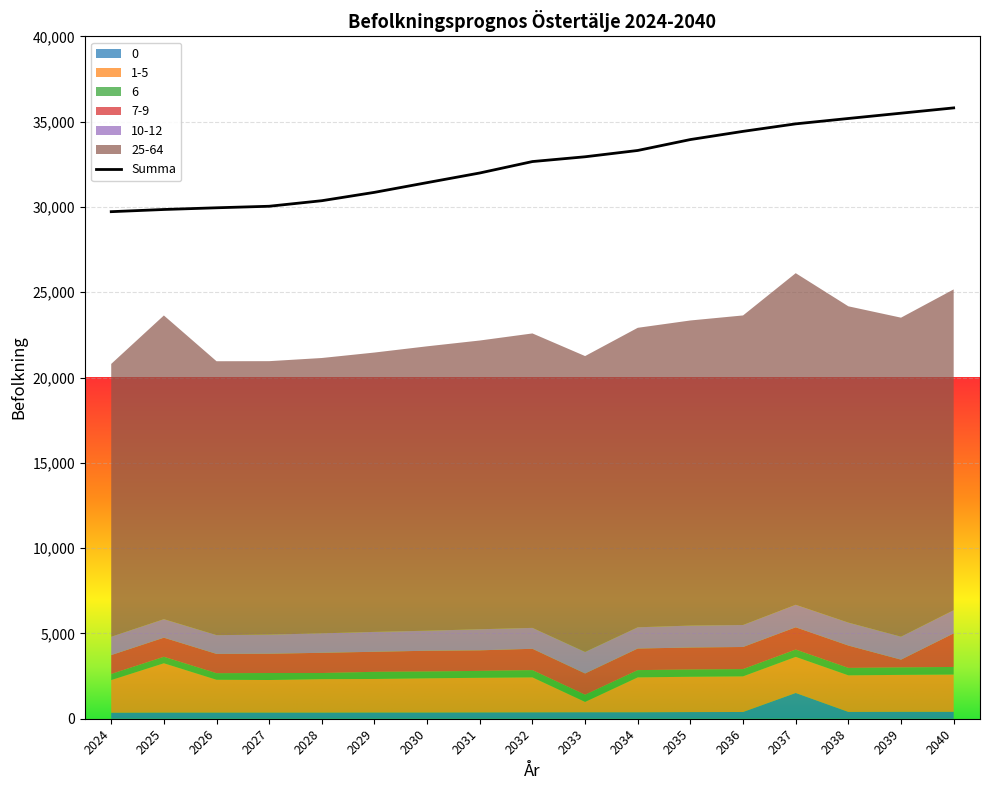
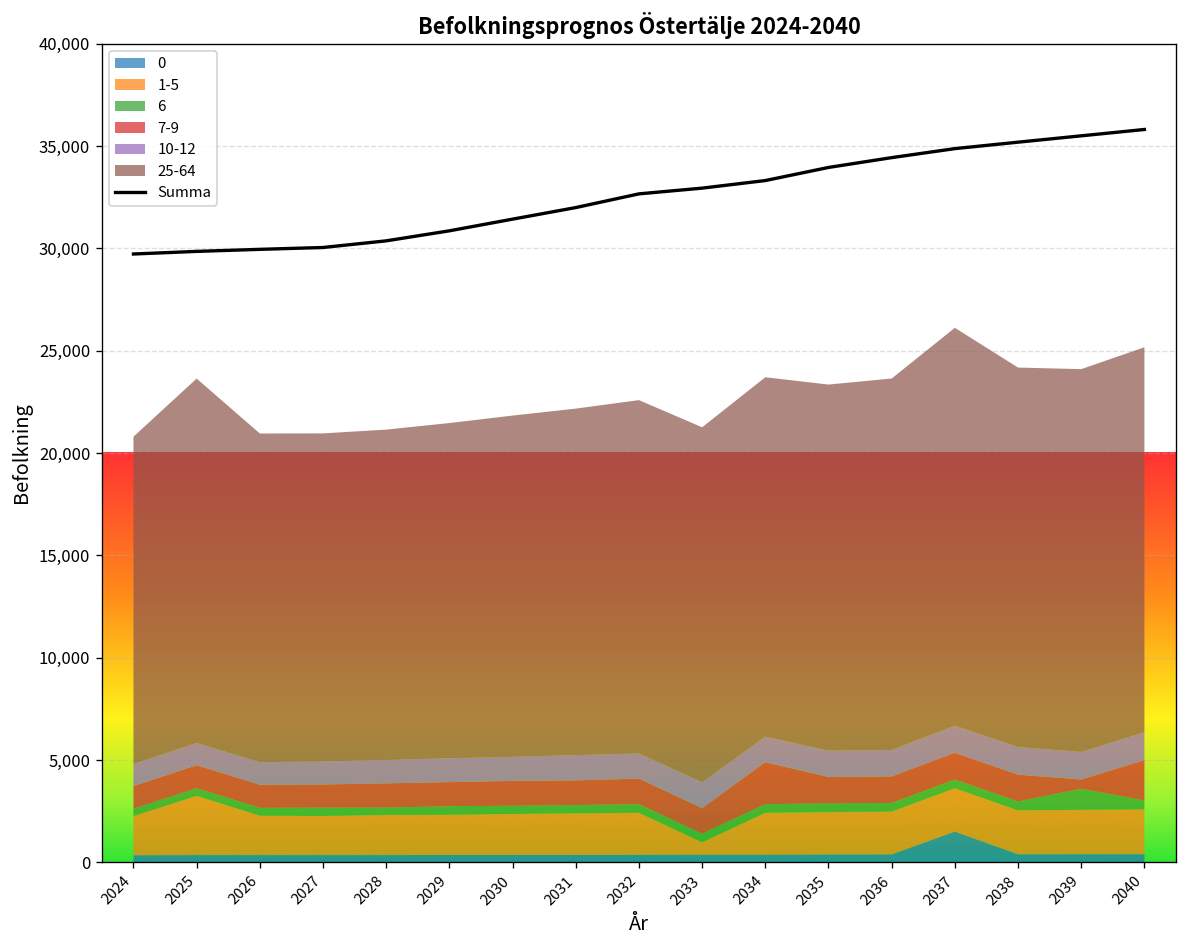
  {
    "Summa": {
      "2024": "29,700",
      "2025": "29,900",
      "2026": "30,000",
      "2027": "30,000",
      "2028": "30,400",
      "2029": "30,900",
      "2030": "31,400",
      "2031": "32,000",
      "2032": "32,700",
      "2033": "32,900",
      "2034": "33,300",
      "2035": "34,000",
      "2036": "34,400",
      "2037": "34,900",
      "2038": "35,200",
      "2039": "35,500",
      "2040": "35,800"
    },
    "0": {
      "2024": "400",
      "2025": "400",
      "2026": "400",
      "2027": "400",
      "2028": "400",
      "2029": "400",
      "2030": "400",
      "2031": "400",
      "2032": "400",
      "2033": "400",
      "2034": "400",
      "2035": "400",
      "2036": "400",
      "2037": "1,500",
      "2038": "400",
      "2039": "400",
      "2040": "400"
    },
    "1-5": {
      "2024": "1,900",
      "2025": "2,900",
      "2026": "1,900",
      "2027": "1,900",
      "2028": "2,000",
      "2029": "2,000",
      "2030": "2,000",
      "2031": "2,000",
      "2032": "2,100",
      "2033": "600",
      "2034": "2,000",
      "2035": "2,100",
      "2036": "2,100",
      "2037": "2,100",
      "2038": "2,100",
      "2039": "2,200",
      "2040": "2,200"
    },
    "6": {
      "2024": "400",
      "2025": "400",
      "2026": "400",
      "2027": "400",
      "2028": "400",
      "2029": "400",
      "2030": "400",
      "2031": "400",
      "2032": "400",
      "2033": "400",
      "2034": "400",
      "2035": "400",
      "2036": "400",
      "2037": "400",
      "2038": "400",
-     "2039": "400",
+     "2039": "1,000",
      "2040": "400"
    },
    "7-9": {
      "2024": "1,100",
      "2025": "1,100",
      "2026": "1,100",
      "2027": "1,100",
      "2028": "1,200",
      "2029": "1,200",
      "2030": "1,200",
      "2031": "1,200",
      "2032": "1,300",
      "2033": "1,200",
-     "2034": "1,300",
+     "2034": "2,100",
      "2035": "1,300",
      "2036": "1,300",
      "2037": "1,300",
      "2038": "1,300",
      "2039": "500",
      "2040": "2,000"
    },
    "10-12": {
      "2024": "1,100",
      "2025": "1,100",
      "2026": "1,100",
      "2027": "1,100",
      "2028": "1,100",
      "2029": "1,200",
      "2030": "1,200",
      "2031": "1,200",
      "2032": "1,200",
      "2033": "1,300",
      "2034": "1,200",
      "2035": "1,300",
      "2036": "1,300",
      "2037": "1,300",
      "2038": "1,300",
      "2039": "1,300",
      "2040": "1,400"
    },
    "25-64": {
      "2024": "16,000",
      "2025": "17,800",
      "2026": "16,100",
      "2027": "16,000",
      "2028": "16,100",
      "2029": "16,400",
      "2030": "16,700",
      "2031": "16,900",
      "2032": "17,300",
      "2033": "17,300",
      "2034": "17,600",
      "2035": "17,900",
      "2036": "18,100",
      "2037": "19,400",
      "2038": "18,500",
      "2039": "18,700",
      "2040": "18,800"
    }
  }
